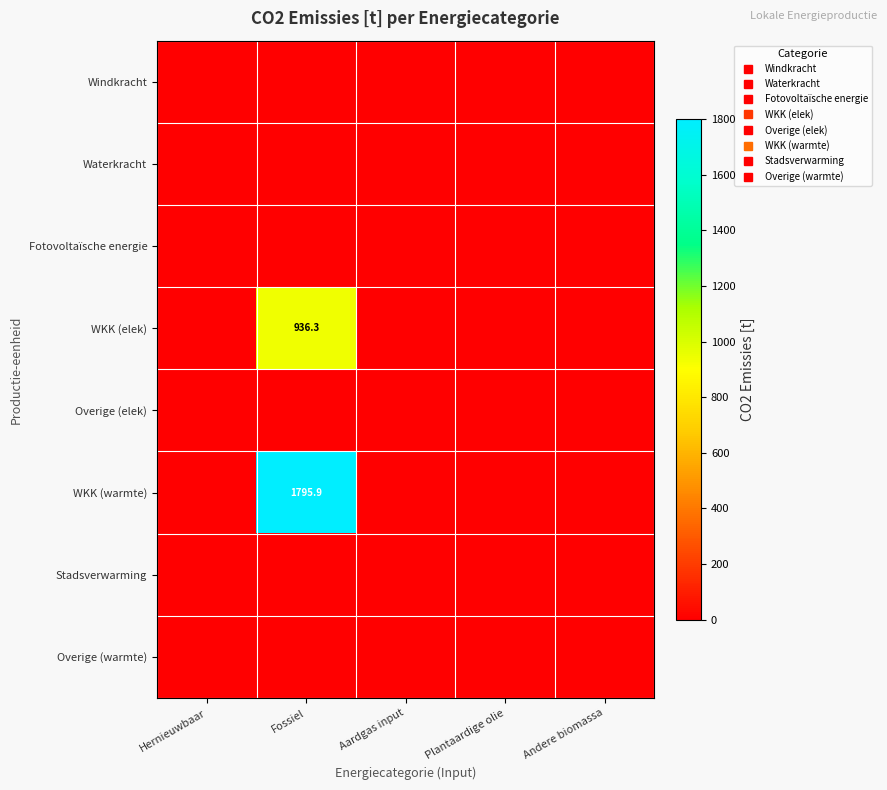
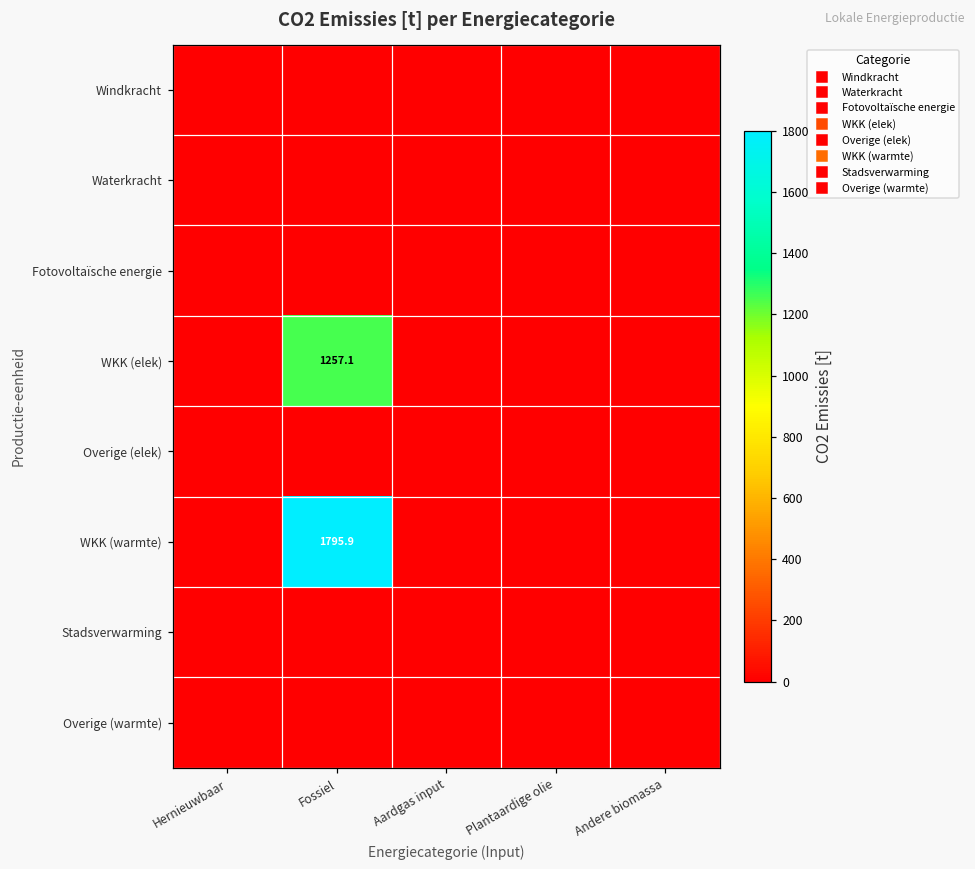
  {
    "WKK (elek)": {
-     "Fossiel": 936.3
+     "Fossiel": 1257.1
    },
    "WKK (warmte)": {
      "Fossiel": 1795.9
    }
  }
